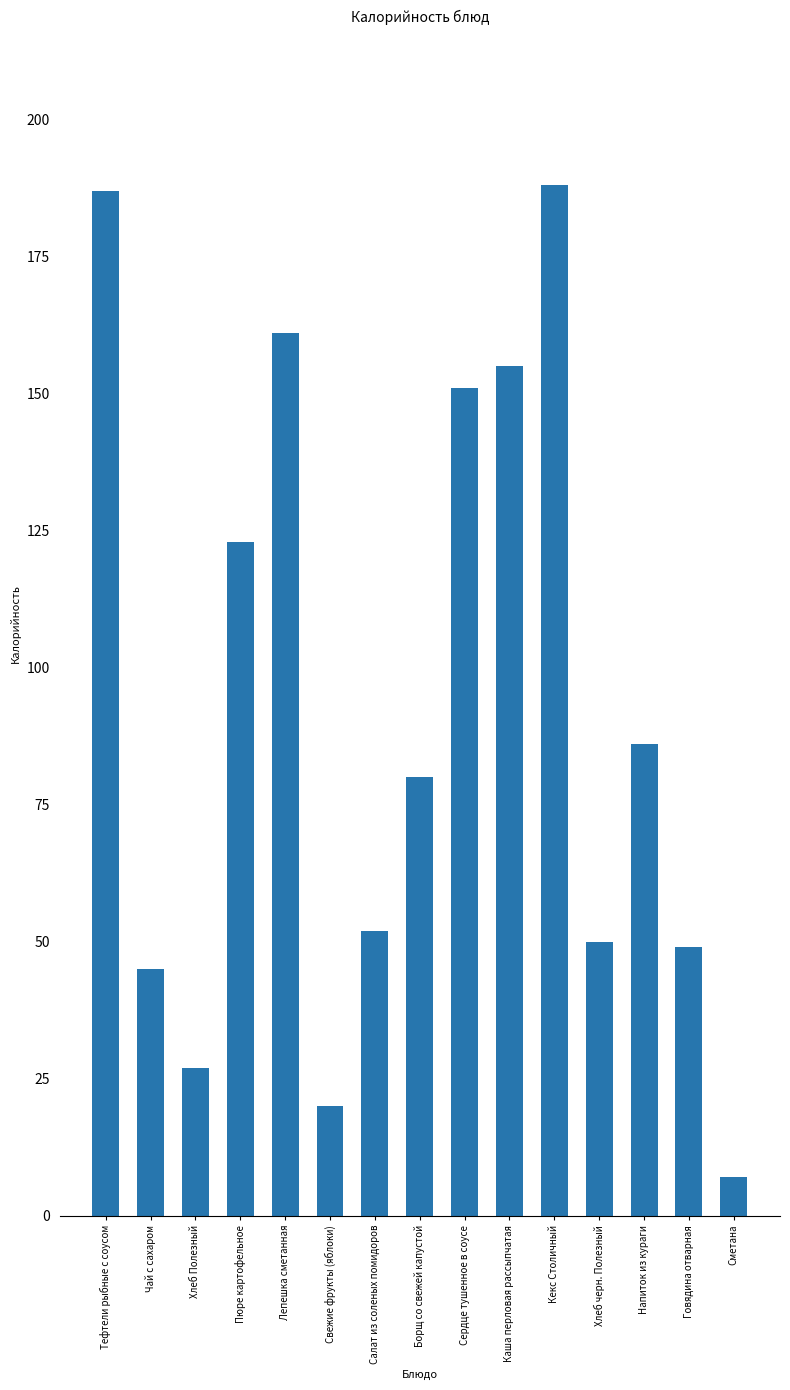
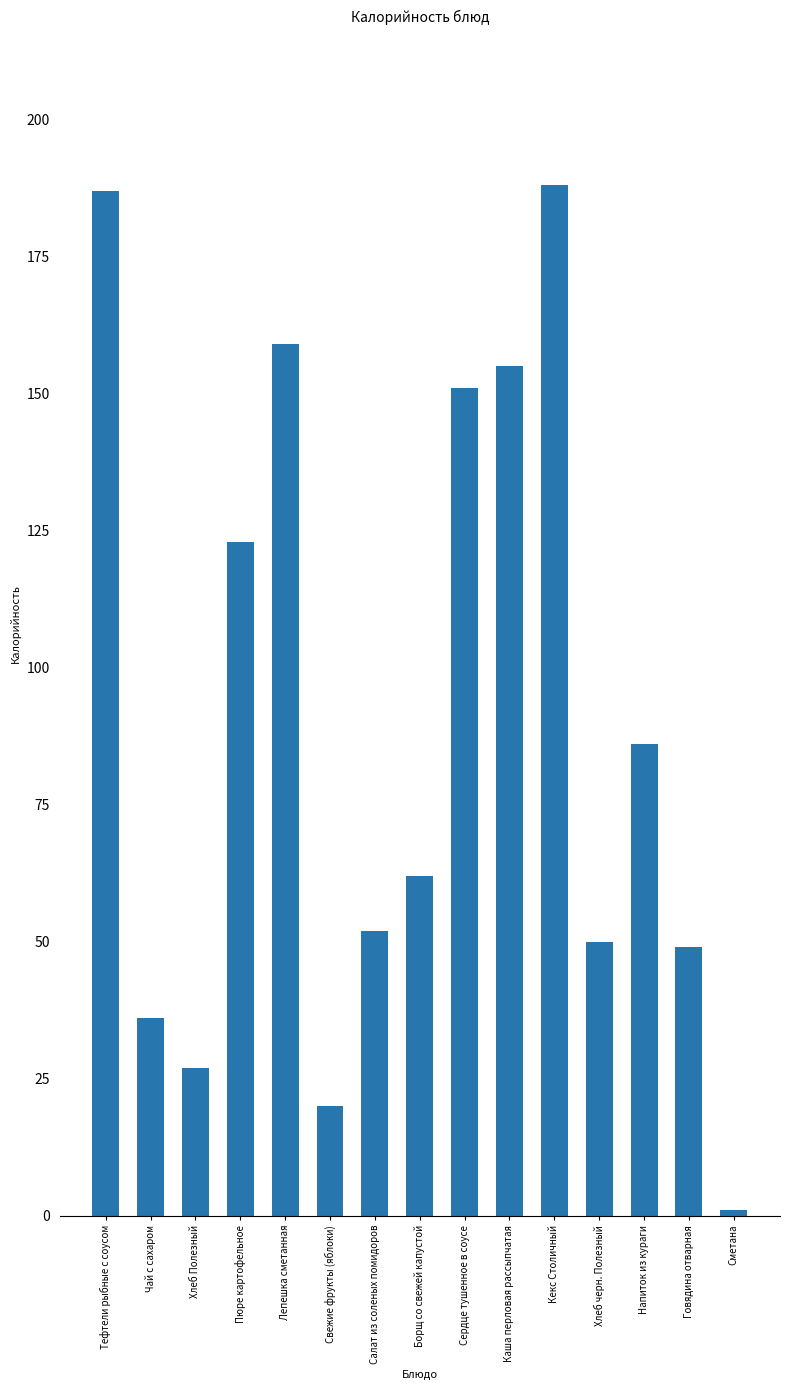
  {
    "Тефтели рыбные с соусом": 187,
-   "Чай с сахаром": 45,
+   "Чай с сахаром": 36,
    "Хлеб Полезный": 27,
    "Пюре картофельное": 123,
-   "Лепешка сметанная": 161,
+   "Лепешка сметанная": 159,
    "Свежие фрукты (яблоки)": 20,
    "Салат из соленых помидоров": 52,
-   "Борщ со свежей капустой": 80,
+   "Борщ со свежей капустой": 62,
    "Сердце тушенное в соусе": 151,
    "Каша перловая рассыпчатая": 155,
    "Кекс Столичный": 188,
    "Хлеб черн. Полезный": 50,
    "Напиток из кураги": 86,
    "Говядина отварная": 49,
-   "Сметана": 7
+   "Сметана": 1
  }
